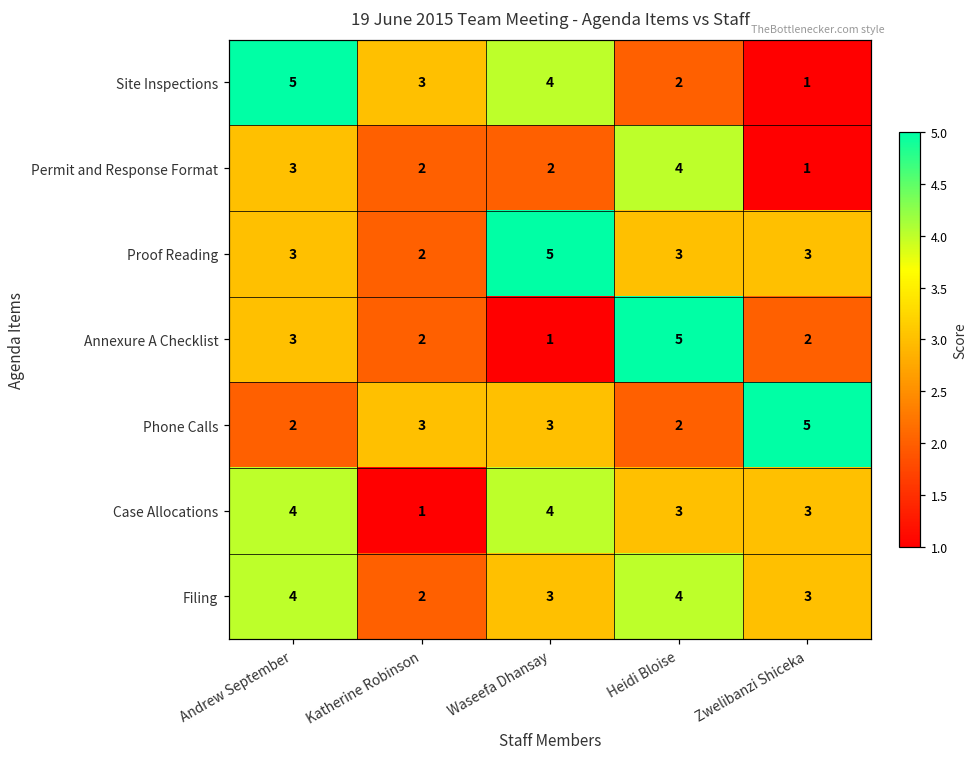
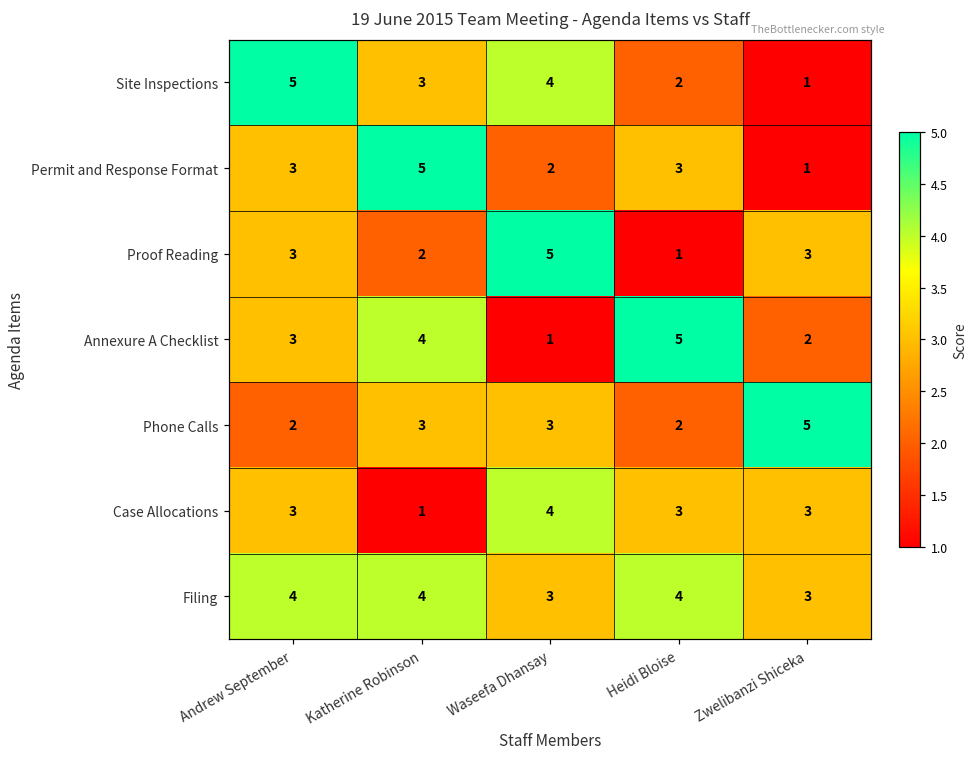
  {
    "Site Inspections": {
      "Andrew September": 5,
      "Katherine Robinson": 3,
      "Waseefa Dhansay": 4,
      "Heidi Bloise": 2,
      "Zwelibanzi Shiceka": 1
    },
    "Permit and Response Format": {
      "Andrew September": 3,
-     "Katherine Robinson": 2,
+     "Katherine Robinson": 5,
      "Waseefa Dhansay": 2,
-     "Heidi Bloise": 4,
+     "Heidi Bloise": 3,
      "Zwelibanzi Shiceka": 1
    },
    "Proof Reading": {
      "Andrew September": 3,
      "Katherine Robinson": 2,
      "Waseefa Dhansay": 5,
-     "Heidi Bloise": 3,
+     "Heidi Bloise": 1,
      "Zwelibanzi Shiceka": 3
    },
    "Annexure A Checklist": {
      "Andrew September": 3,
-     "Katherine Robinson": 2,
+     "Katherine Robinson": 4,
      "Waseefa Dhansay": 1,
      "Heidi Bloise": 5,
      "Zwelibanzi Shiceka": 2
    },
    "Phone Calls": {
      "Andrew September": 2,
      "Katherine Robinson": 3,
      "Waseefa Dhansay": 3,
      "Heidi Bloise": 2,
      "Zwelibanzi Shiceka": 5
    },
    "Case Allocations": {
-     "Andrew September": 4,
+     "Andrew September": 3,
      "Katherine Robinson": 1,
      "Waseefa Dhansay": 4,
      "Heidi Bloise": 3,
      "Zwelibanzi Shiceka": 3
    },
    "Filing": {
      "Andrew September": 4,
-     "Katherine Robinson": 2,
+     "Katherine Robinson": 4,
      "Waseefa Dhansay": 3,
      "Heidi Bloise": 4,
      "Zwelibanzi Shiceka": 3
    }
  }
